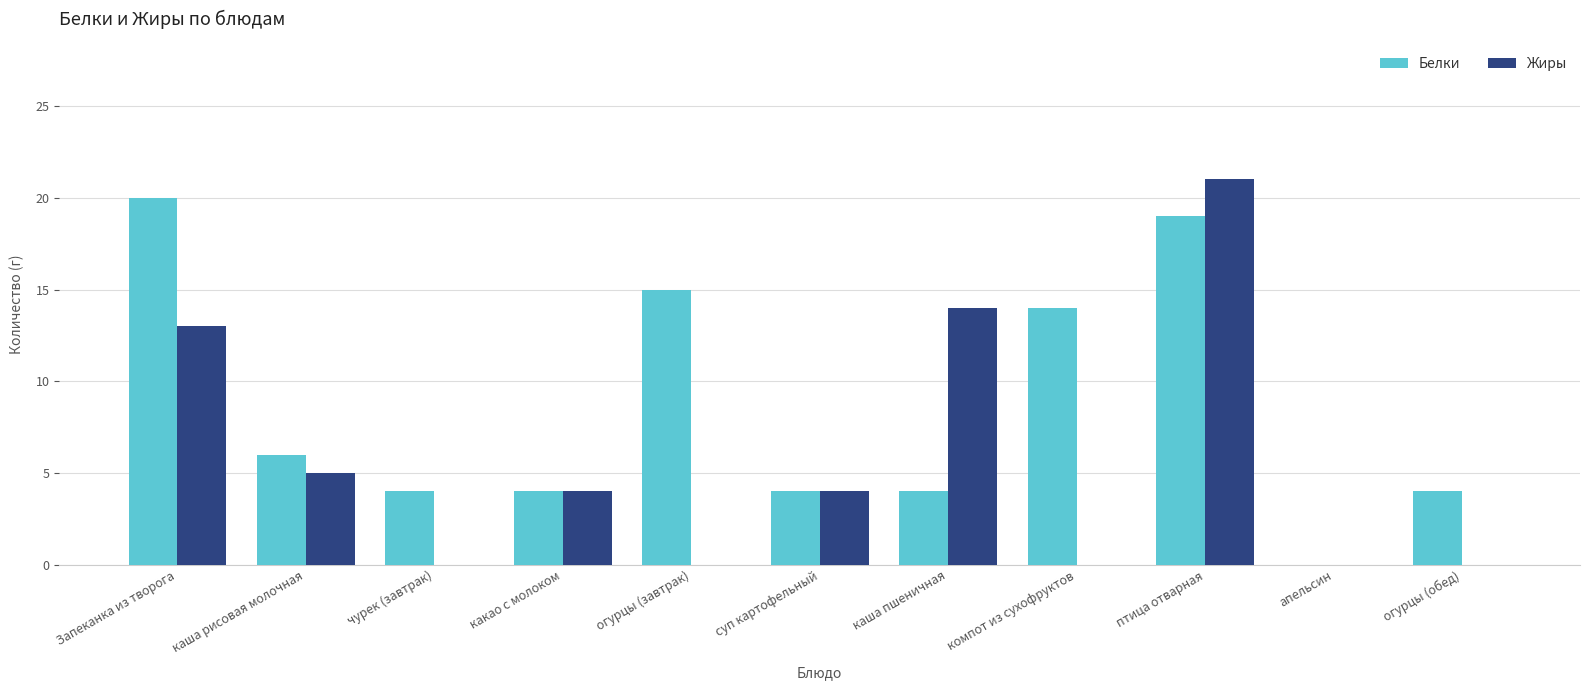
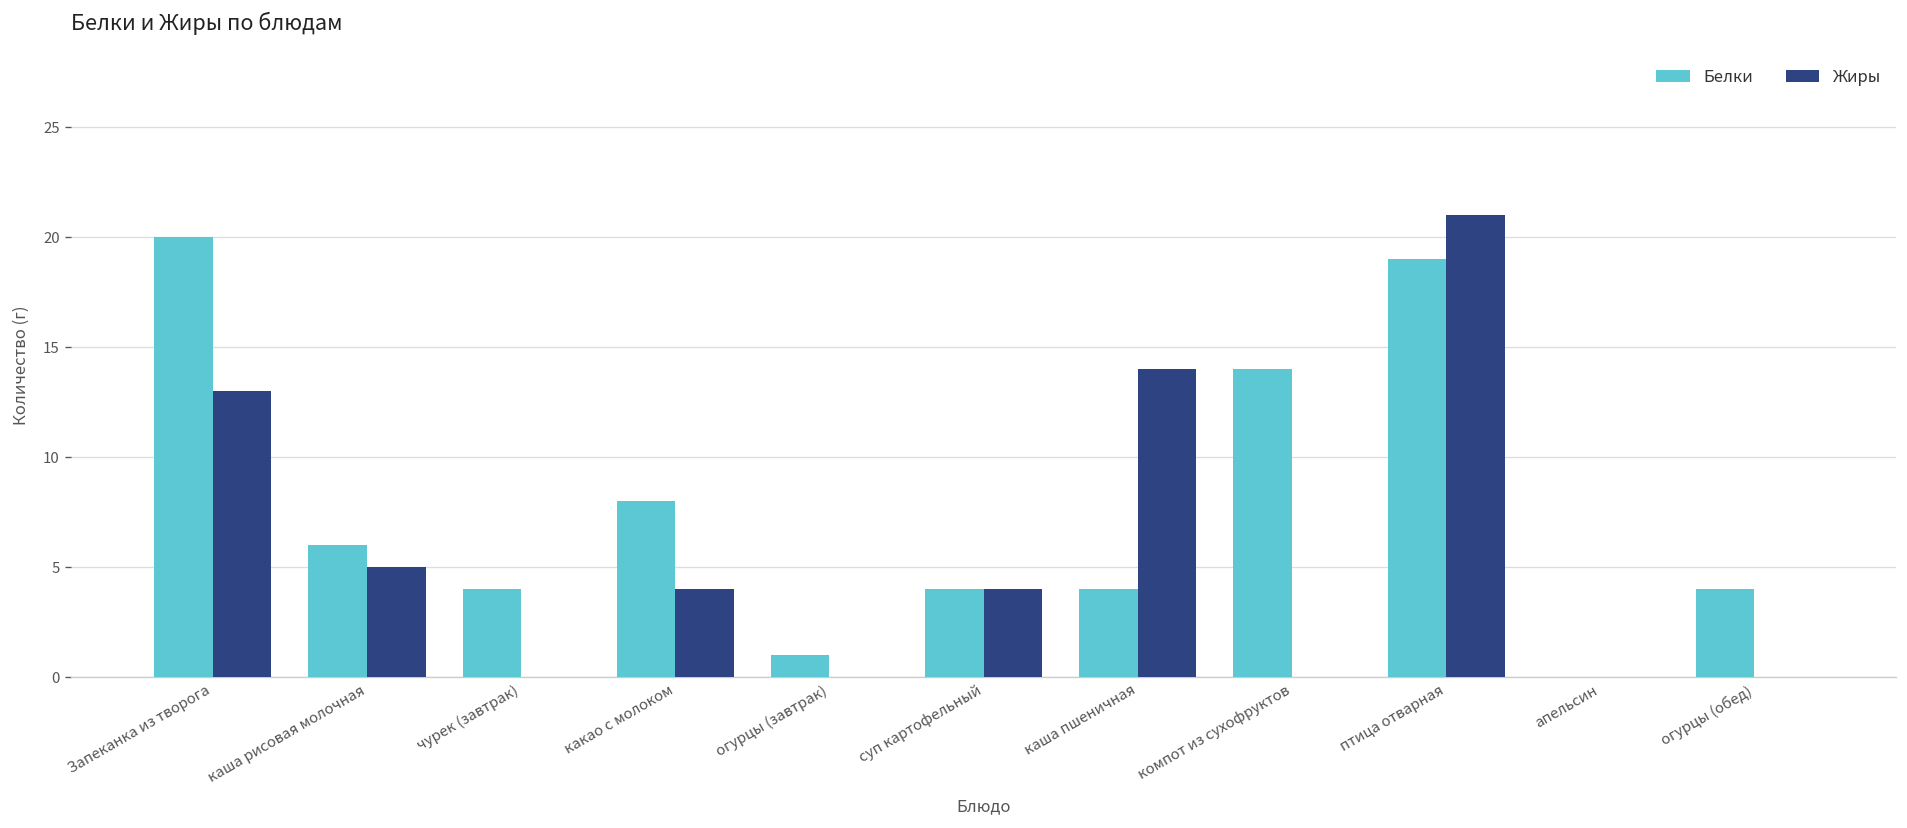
  {
    "Белки": {
      "Запеканка из творога": 20,
      "каша рисовая молочная": 6,
      "чурек (завтрак)": 4,
-     "какао с молоком": 4,
-     "огурцы (завтрак)": 15,
+     "какао с молоком": 8,
+     "огурцы (завтрак)": 1,
      "суп картофельный": 4,
      "каша пшеничная": 4,
      "компот из сухофруктов": 14,
      "птица отварная": 19,
      "апельсин": 0,
      "огурцы (обед)": 4
    },
    "Жиры": {
      "Запеканка из творога": 13,
      "каша рисовая молочная": 5,
      "чурек (завтрак)": 0,
      "какао с молоком": 4,
      "огурцы (завтрак)": 0,
      "суп картофельный": 4,
      "каша пшеничная": 14,
      "компот из сухофруктов": 0,
      "птица отварная": 21,
      "апельсин": 0,
      "огурцы (обед)": 0
    }
  }
